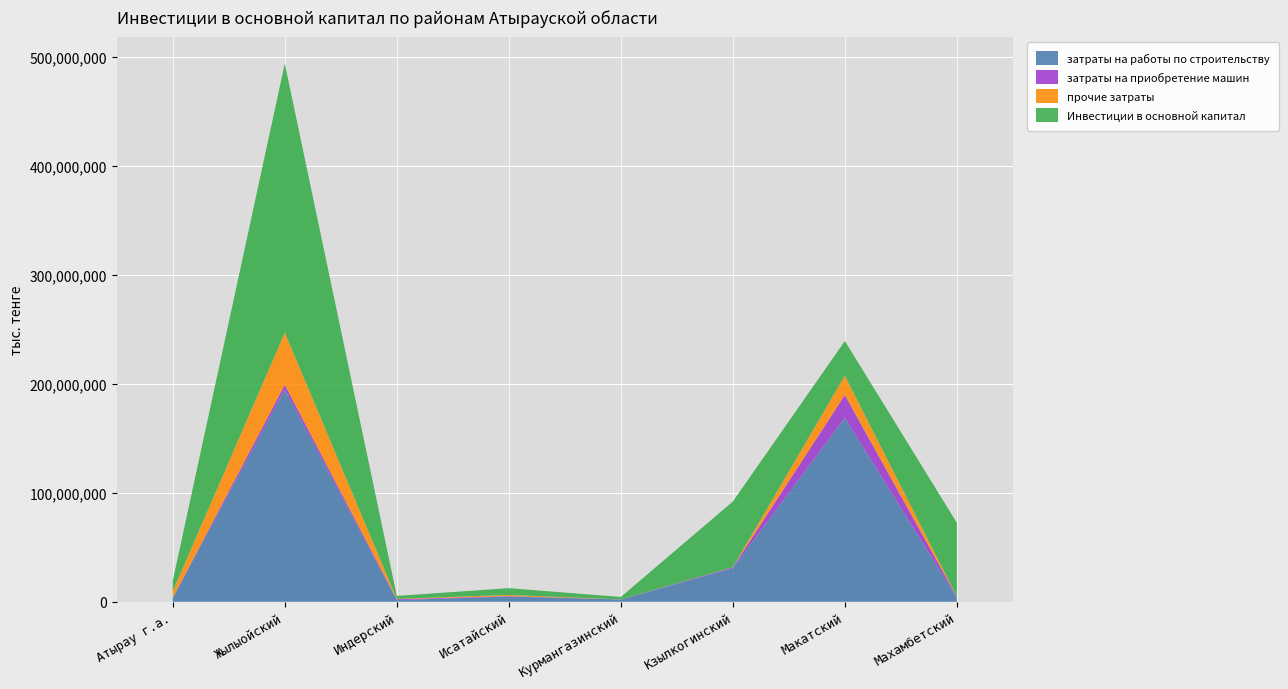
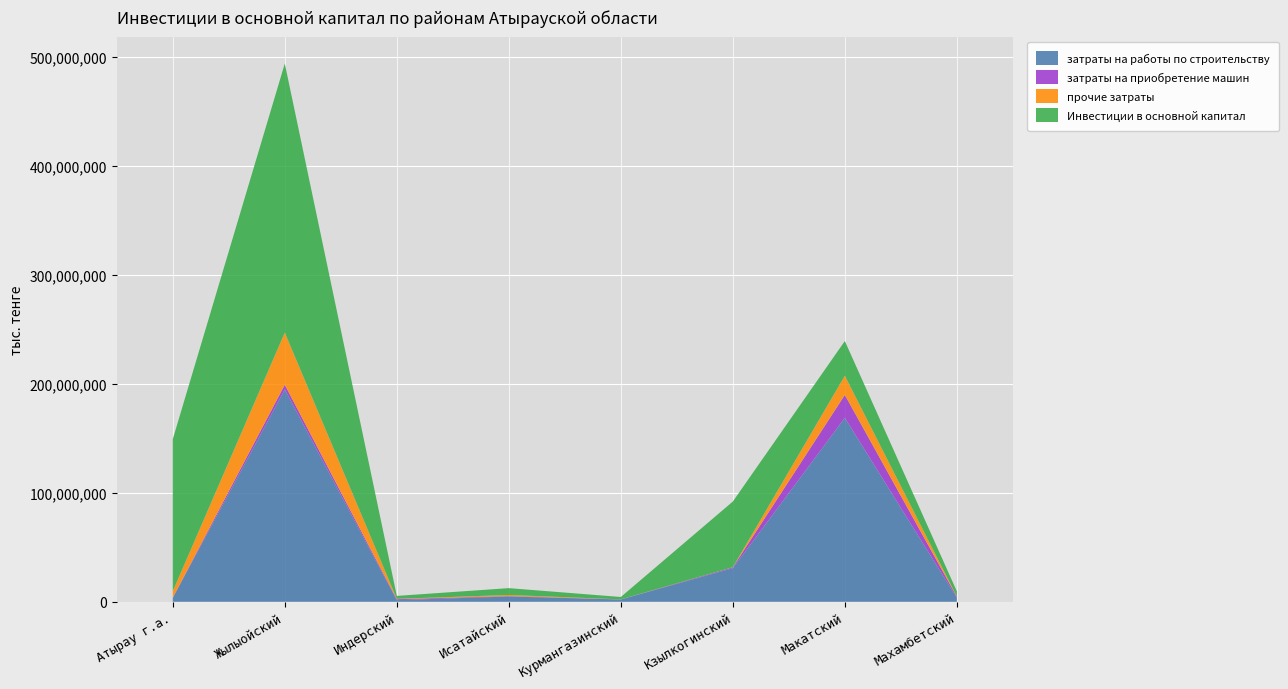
  {
    "затраты на работы по строительству": {
      "Жылыойский": "195,000,000",
      "Макатский": "169,000,000"
    },
    "затраты на приобретение машин": {
      "Жылыойский": "4,000,000",
      "Макатский": "21,000,000"
    },
    "прочие затраты": {
      "Атырау г.а.": "6,000,000",
      "Жылыойский": "48,000,000",
      "Макатский": "18,000,000"
    },
    "Инвестиции в основной капитал": {
-     "Атырау г.а.": "10,000,000",
+     "Атырау г.а.": "139,000,000",
      "Жылыойский": "247,000,000",
      "Индерский": "3,000,000",
      "Исатайский": "6,000,000",
      "Кзылкогинский": "60,000,000",
      "Макатский": "32,000,000",
-     "Махамбетский": "68,000,000"
+     "Махамбетский": "5,000,000"
    }
  }
